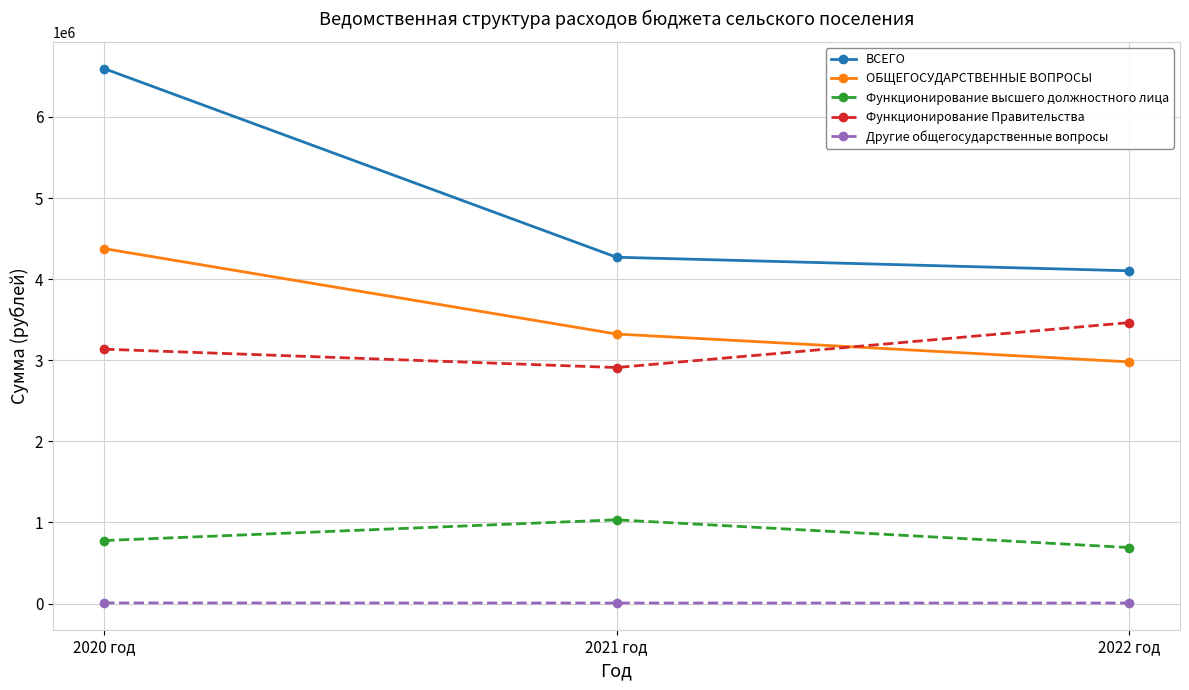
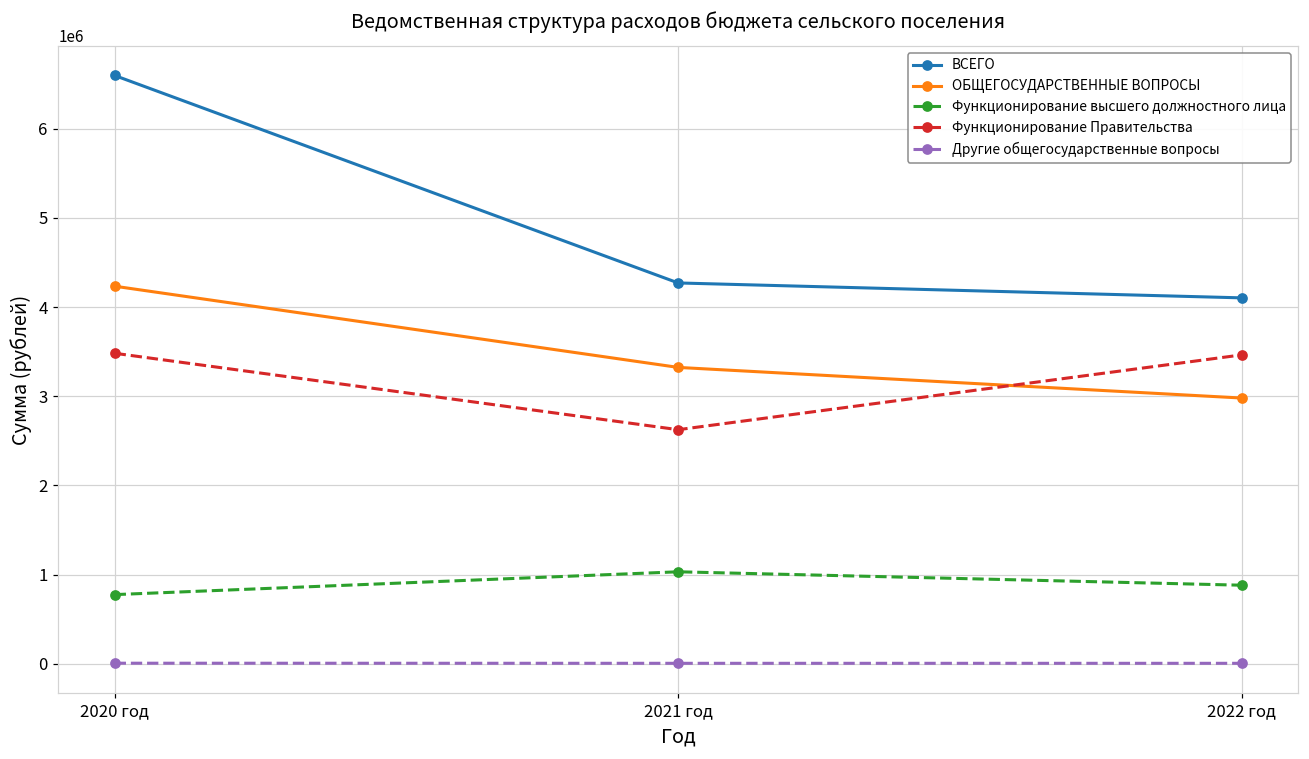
  {
    "ВСЕГО": {
      "2020 год": 6600000,
      "2021 год": 4300000,
      "2022 год": 4100000
    },
    "ОБЩЕГОСУДАРСТВЕННЫЕ ВОПРОСЫ": {
-     "2020 год": 4400000,
+     "2020 год": 4200000,
      "2021 год": 3300000,
      "2022 год": 3000000
    },
    "Функционирование высшего должностного лица": {
      "2020 год": 800000,
      "2021 год": 1000000,
-     "2022 год": 700000
+     "2022 год": 900000
    },
    "Функционирование Правительства": {
-     "2020 год": 3100000,
-     "2021 год": 2900000,
+     "2020 год": 3500000,
+     "2021 год": 2600000,
      "2022 год": 3500000
    },
    "Другие общегосударственные вопросы": {
      "2020 год": 0,
      "2021 год": 0,
      "2022 год": 0
    }
  }
